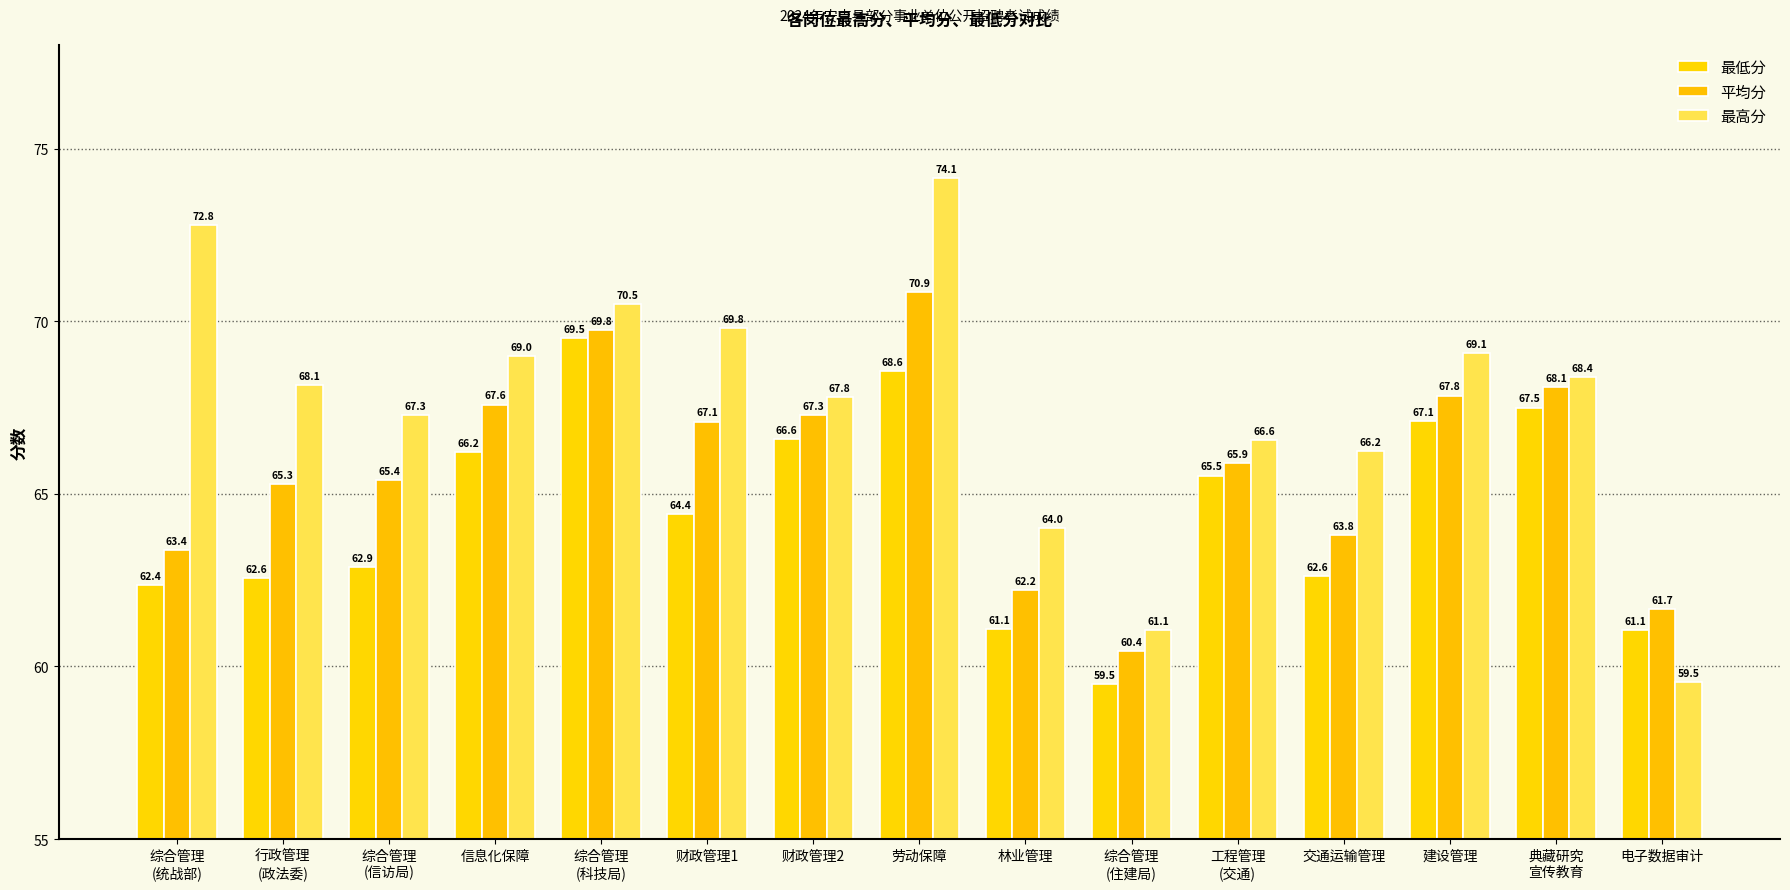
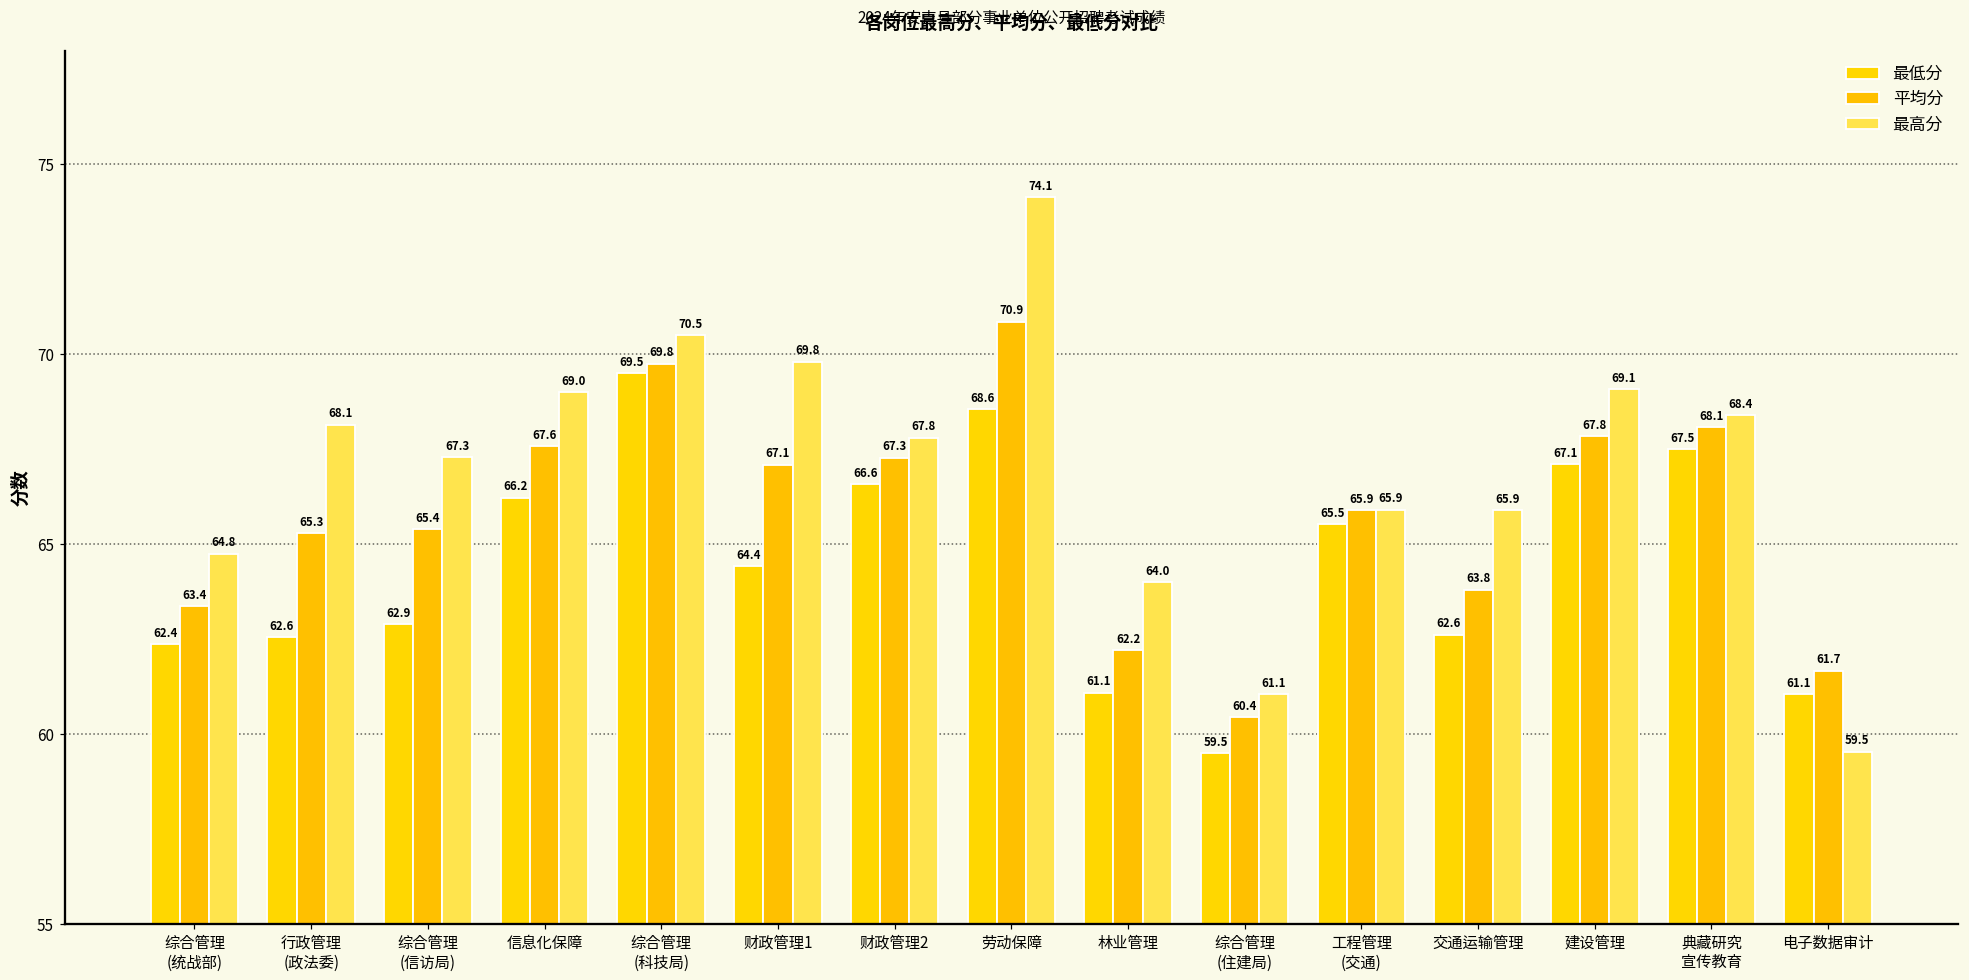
  {
    "最高分": {
-     "综合管理 (统战部)": 72.8,
+     "综合管理 (统战部)": 64.8,
      "行政管理 (政法委)": 68.1,
      "综合管理 (信访局)": 67.3,
      "信息化保障": 69.0,
      "综合管理 (科技局)": 70.5,
      "财政管理1": 69.8,
      "财政管理2": 67.8,
      "劳动保障": 74.1,
      "林业管理": 64.0,
      "综合管理 (住建局)": 61.1,
-     "工程管理 (交通)": 66.6,
-     "交通运输管理": 66.2,
+     "工程管理 (交通)": 65.9,
+     "交通运输管理": 65.9,
      "建设管理": 69.1,
      "典藏研究 宣传教育": 68.4,
      "电子数据审计": 59.5
    }
  }
